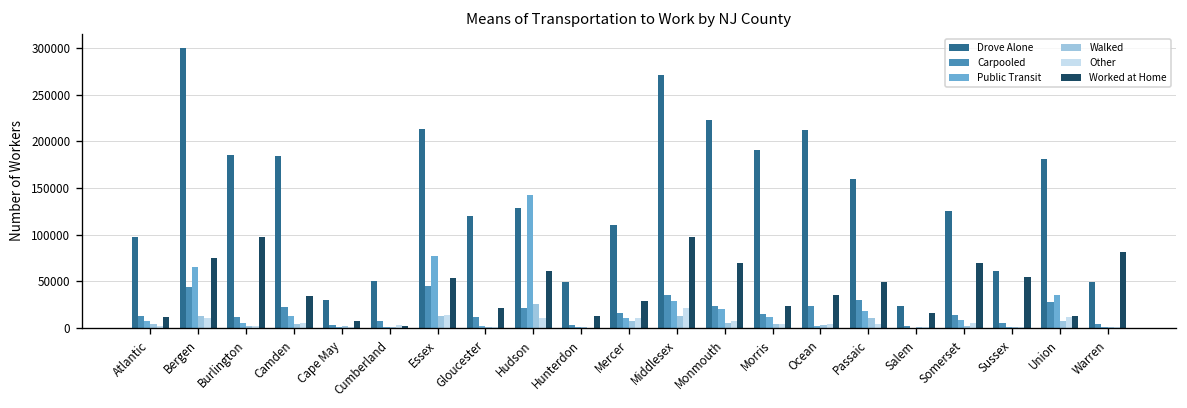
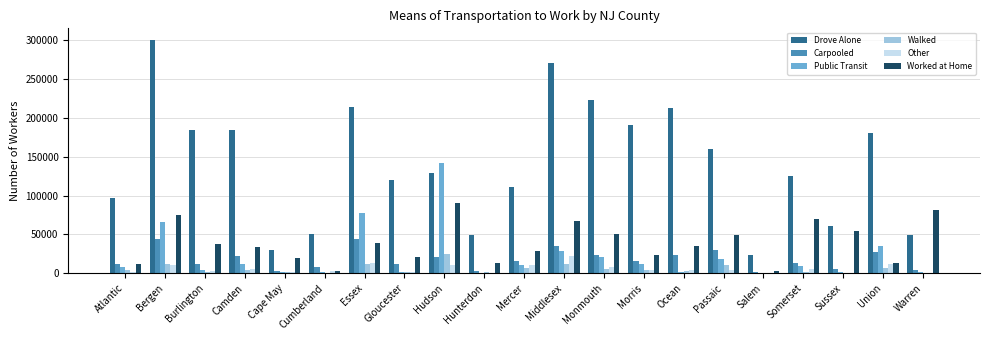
  {
    "Worked at Home": {
      "Atlantic": 10000,
      "Bergen": 70000,
-     "Burlington": 100000,
+     "Burlington": 40000,
      "Camden": 30000,
-     "Cape May": 10000,
-     "Essex": 50000,
+     "Cape May": 20000,
+     "Essex": 40000,
      "Gloucester": 20000,
-     "Hudson": 60000,
+     "Hudson": 90000,
      "Hunterdon": 10000,
      "Mercer": 30000,
-     "Middlesex": 100000,
-     "Monmouth": 70000,
+     "Middlesex": 70000,
+     "Monmouth": 50000,
      "Morris": 20000,
      "Ocean": 40000,
      "Passaic": 50000,
-     "Salem": 20000,
+     "Salem": 0,
      "Somerset": 70000,
      "Sussex": 50000,
      "Union": 10000,
      "Warren": 80000
    }
  }
